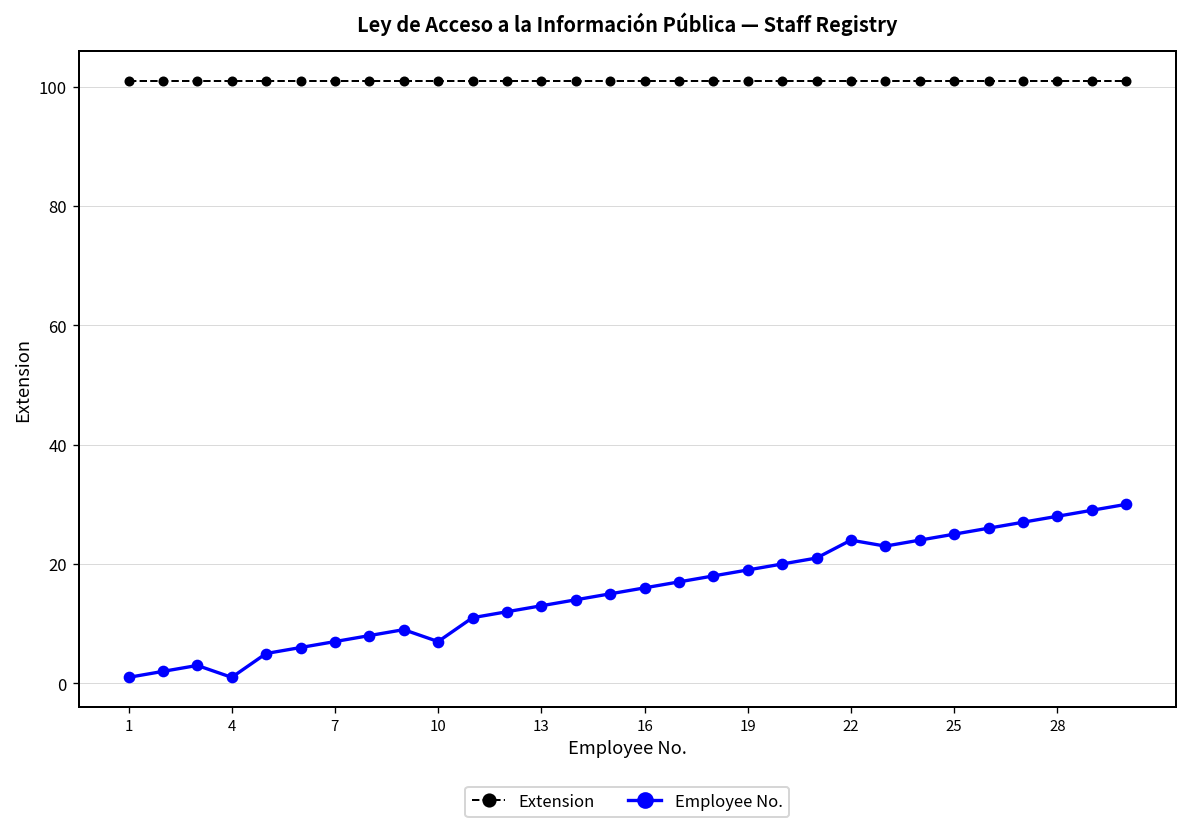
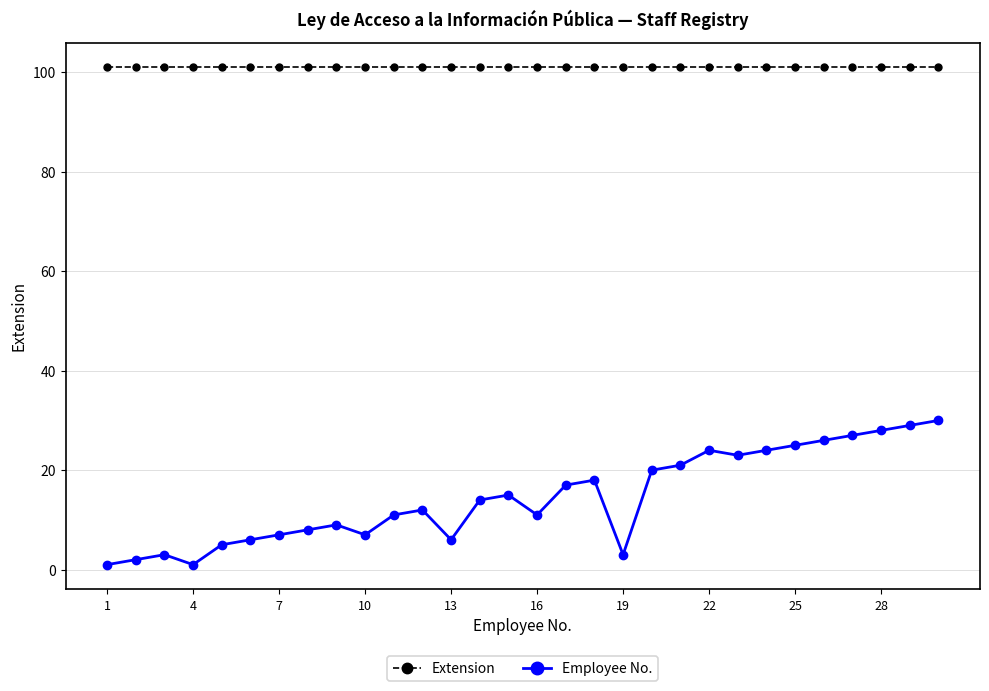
  {
    "Extension": {
      "1": 101,
      "4": 101,
      "7": 101,
      "10": 101,
      "13": 101,
      "16": 101,
      "19": 101,
      "22": 101,
      "25": 101,
      "28": 101
    },
    "Employee No.": {
      "1": 1,
      "4": 1,
      "7": 7,
      "10": 7,
-     "13": 13,
-     "16": 16,
-     "19": 19,
+     "13": 6,
+     "16": 11,
+     "19": 3,
      "22": 24,
      "25": 25,
      "28": 28
    }
  }
